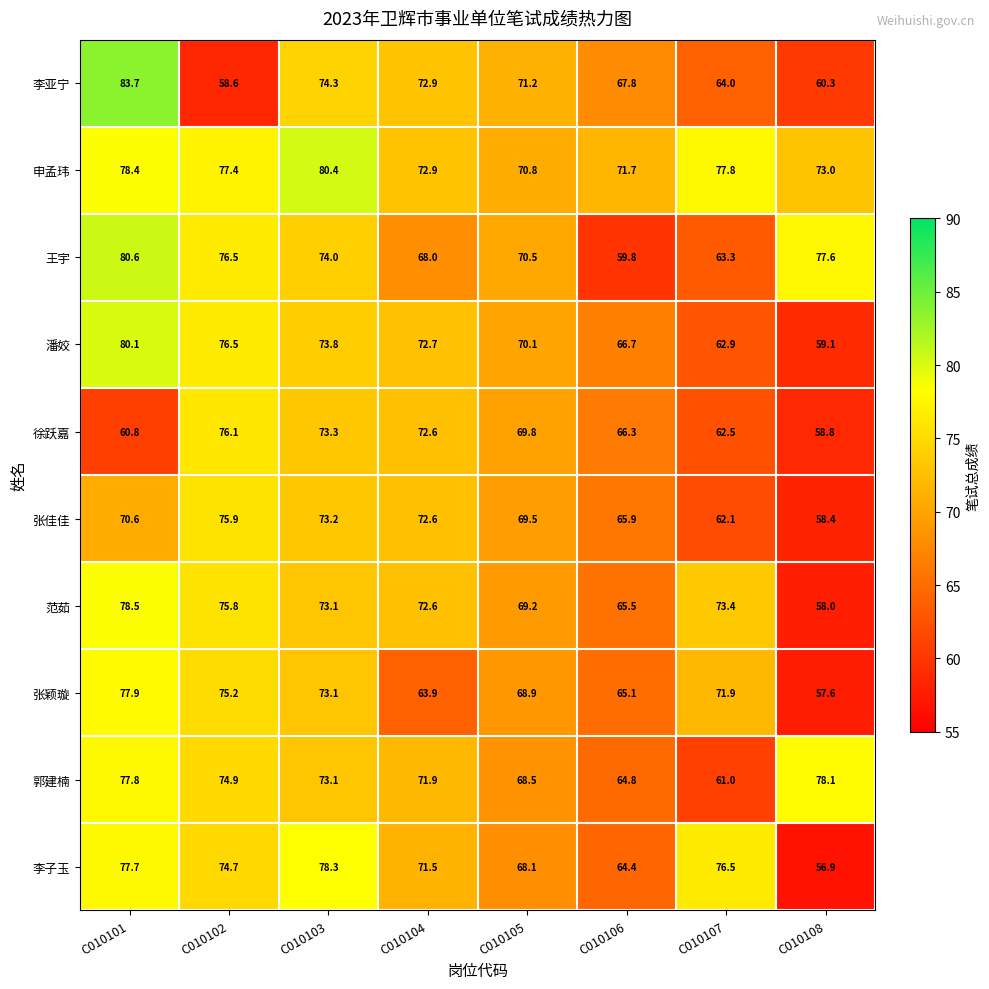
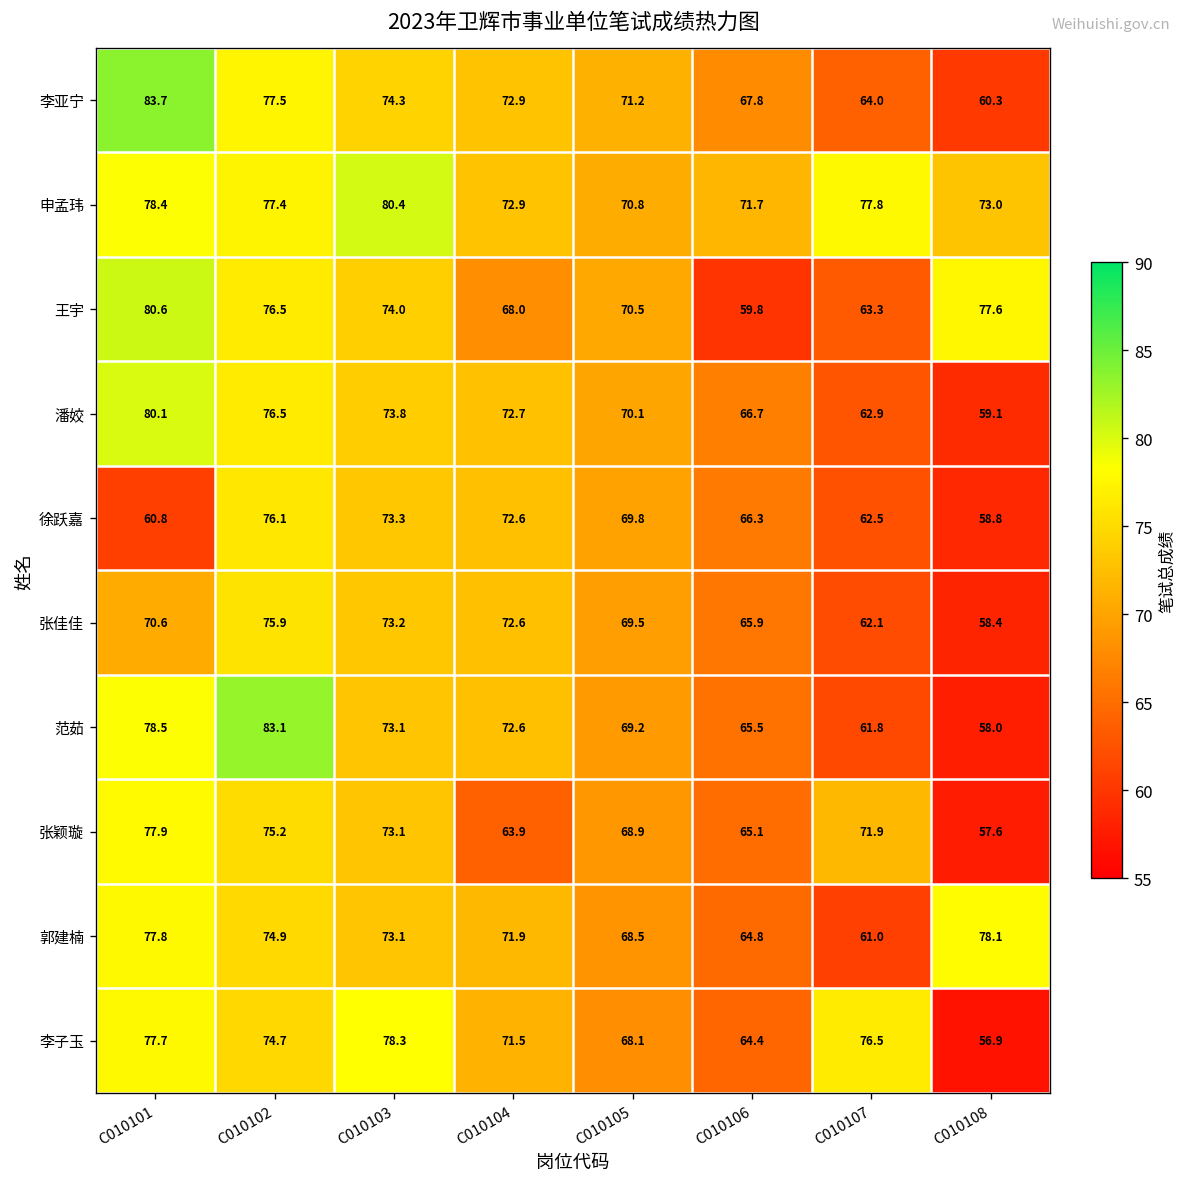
  {
    "李亚宁": {
      "C010101": 83.7,
-     "C010102": 58.6,
+     "C010102": 77.5,
      "C010103": 74.3,
      "C010104": 72.9,
      "C010105": 71.2,
      "C010106": 67.8,
      "C010107": 64.0,
      "C010108": 60.3
    },
    "申孟玮": {
      "C010101": 78.4,
      "C010102": 77.4,
      "C010103": 80.4,
      "C010104": 72.9,
      "C010105": 70.8,
      "C010106": 71.7,
      "C010107": 77.8,
      "C010108": 73.0
    },
    "王宇": {
      "C010101": 80.6,
      "C010102": 76.5,
      "C010103": 74.0,
      "C010104": 68.0,
      "C010105": 70.5,
      "C010106": 59.8,
      "C010107": 63.3,
      "C010108": 77.6
    },
    "潘姣": {
      "C010101": 80.1,
      "C010102": 76.5,
      "C010103": 73.8,
      "C010104": 72.7,
      "C010105": 70.1,
      "C010106": 66.7,
      "C010107": 62.9,
      "C010108": 59.1
    },
    "徐跃嘉": {
      "C010101": 60.8,
      "C010102": 76.1,
      "C010103": 73.3,
      "C010104": 72.6,
      "C010105": 69.8,
      "C010106": 66.3,
      "C010107": 62.5,
      "C010108": 58.8
    },
    "张佳佳": {
      "C010101": 70.6,
      "C010102": 75.9,
      "C010103": 73.2,
      "C010104": 72.6,
      "C010105": 69.5,
      "C010106": 65.9,
      "C010107": 62.1,
      "C010108": 58.4
    },
    "范茹": {
      "C010101": 78.5,
-     "C010102": 75.8,
+     "C010102": 83.1,
      "C010103": 73.1,
      "C010104": 72.6,
      "C010105": 69.2,
      "C010106": 65.5,
-     "C010107": 73.4,
+     "C010107": 61.8,
      "C010108": 58.0
    },
    "张颖璇": {
      "C010101": 77.9,
      "C010102": 75.2,
      "C010103": 73.1,
      "C010104": 63.9,
      "C010105": 68.9,
      "C010106": 65.1,
      "C010107": 71.9,
      "C010108": 57.6
    },
    "郭建楠": {
      "C010101": 77.8,
      "C010102": 74.9,
      "C010103": 73.1,
      "C010104": 71.9,
      "C010105": 68.5,
      "C010106": 64.8,
      "C010107": 61.0,
      "C010108": 78.1
    },
    "李子玉": {
      "C010101": 77.7,
      "C010102": 74.7,
      "C010103": 78.3,
      "C010104": 71.5,
      "C010105": 68.1,
      "C010106": 64.4,
      "C010107": 76.5,
      "C010108": 56.9
    }
  }
